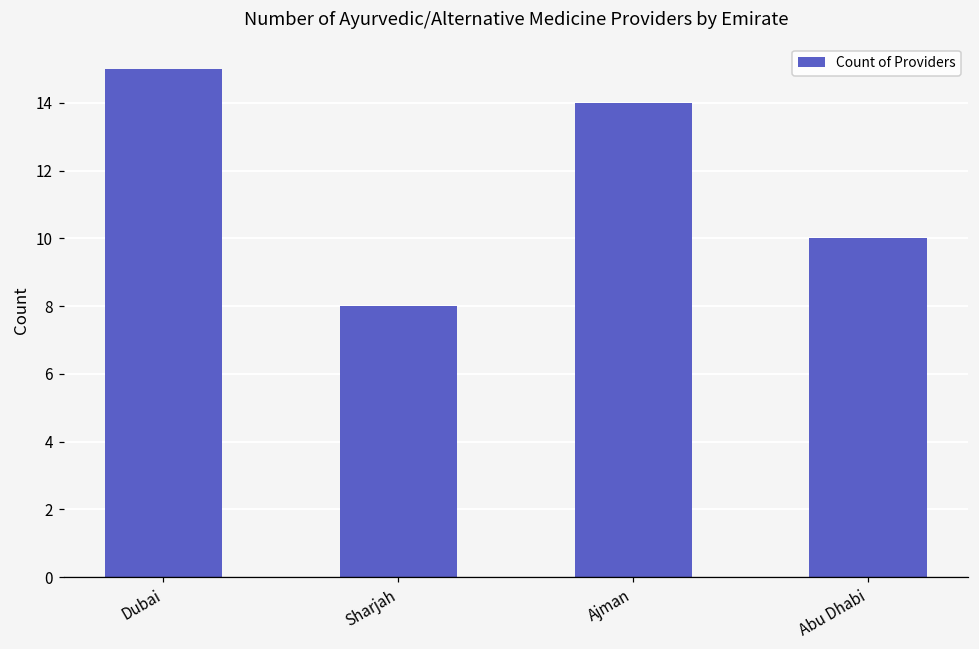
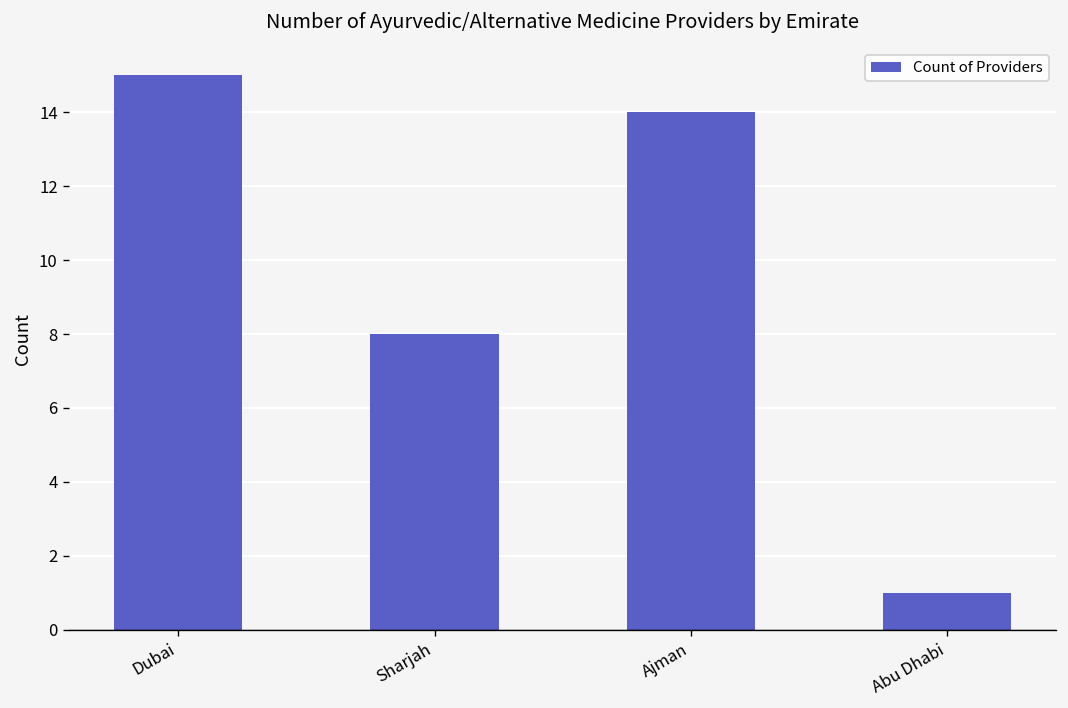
  {
    "Dubai": 15,
    "Sharjah": 8,
    "Ajman": 14,
-   "Abu Dhabi": 10
+   "Abu Dhabi": 1
  }
